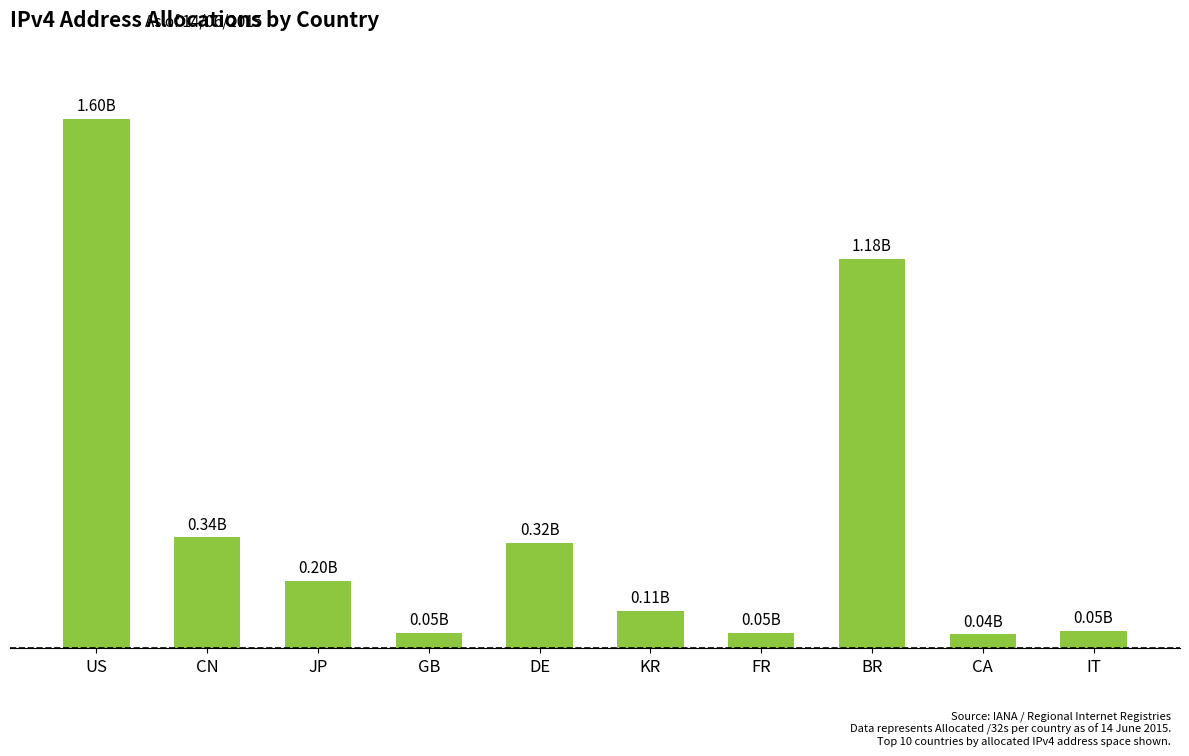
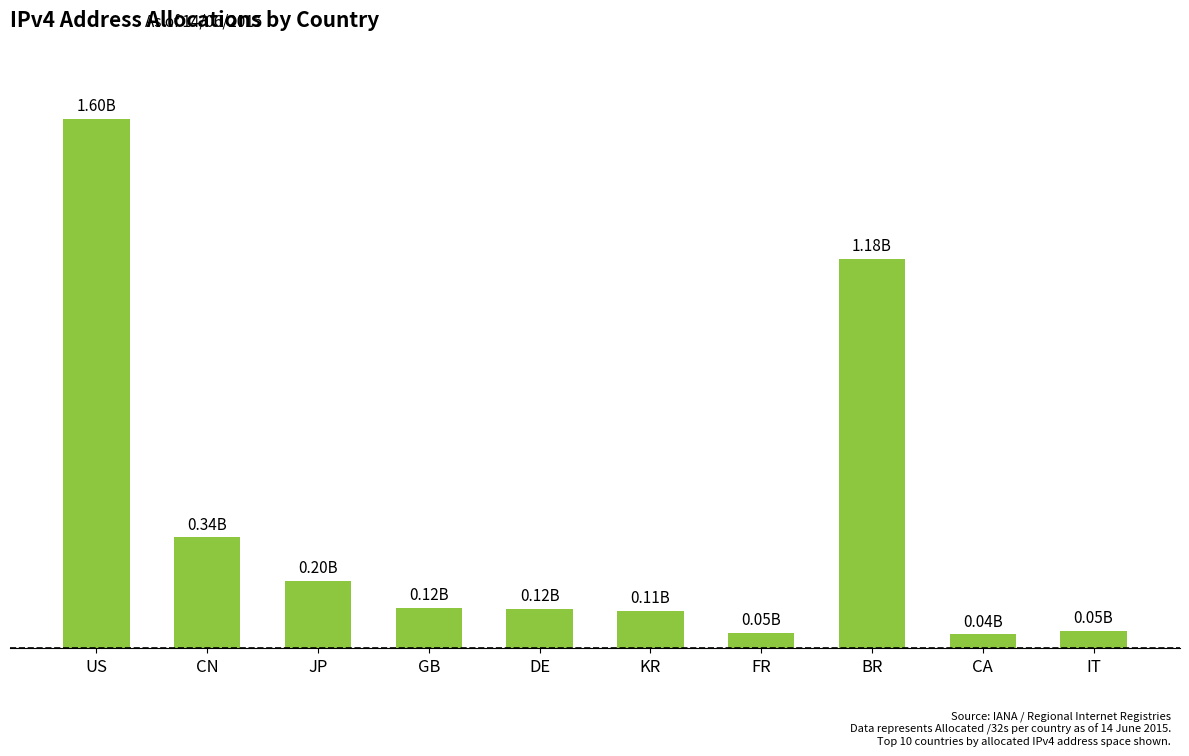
  {
    "US": "1.60B",
    "CN": "0.34B",
    "JP": "0.20B",
-   "GB": "0.05B",
-   "DE": "0.32B",
+   "GB": "0.12B",
+   "DE": "0.12B",
    "KR": "0.11B",
    "FR": "0.05B",
    "BR": "1.18B",
    "CA": "0.04B",
    "IT": "0.05B"
  }
